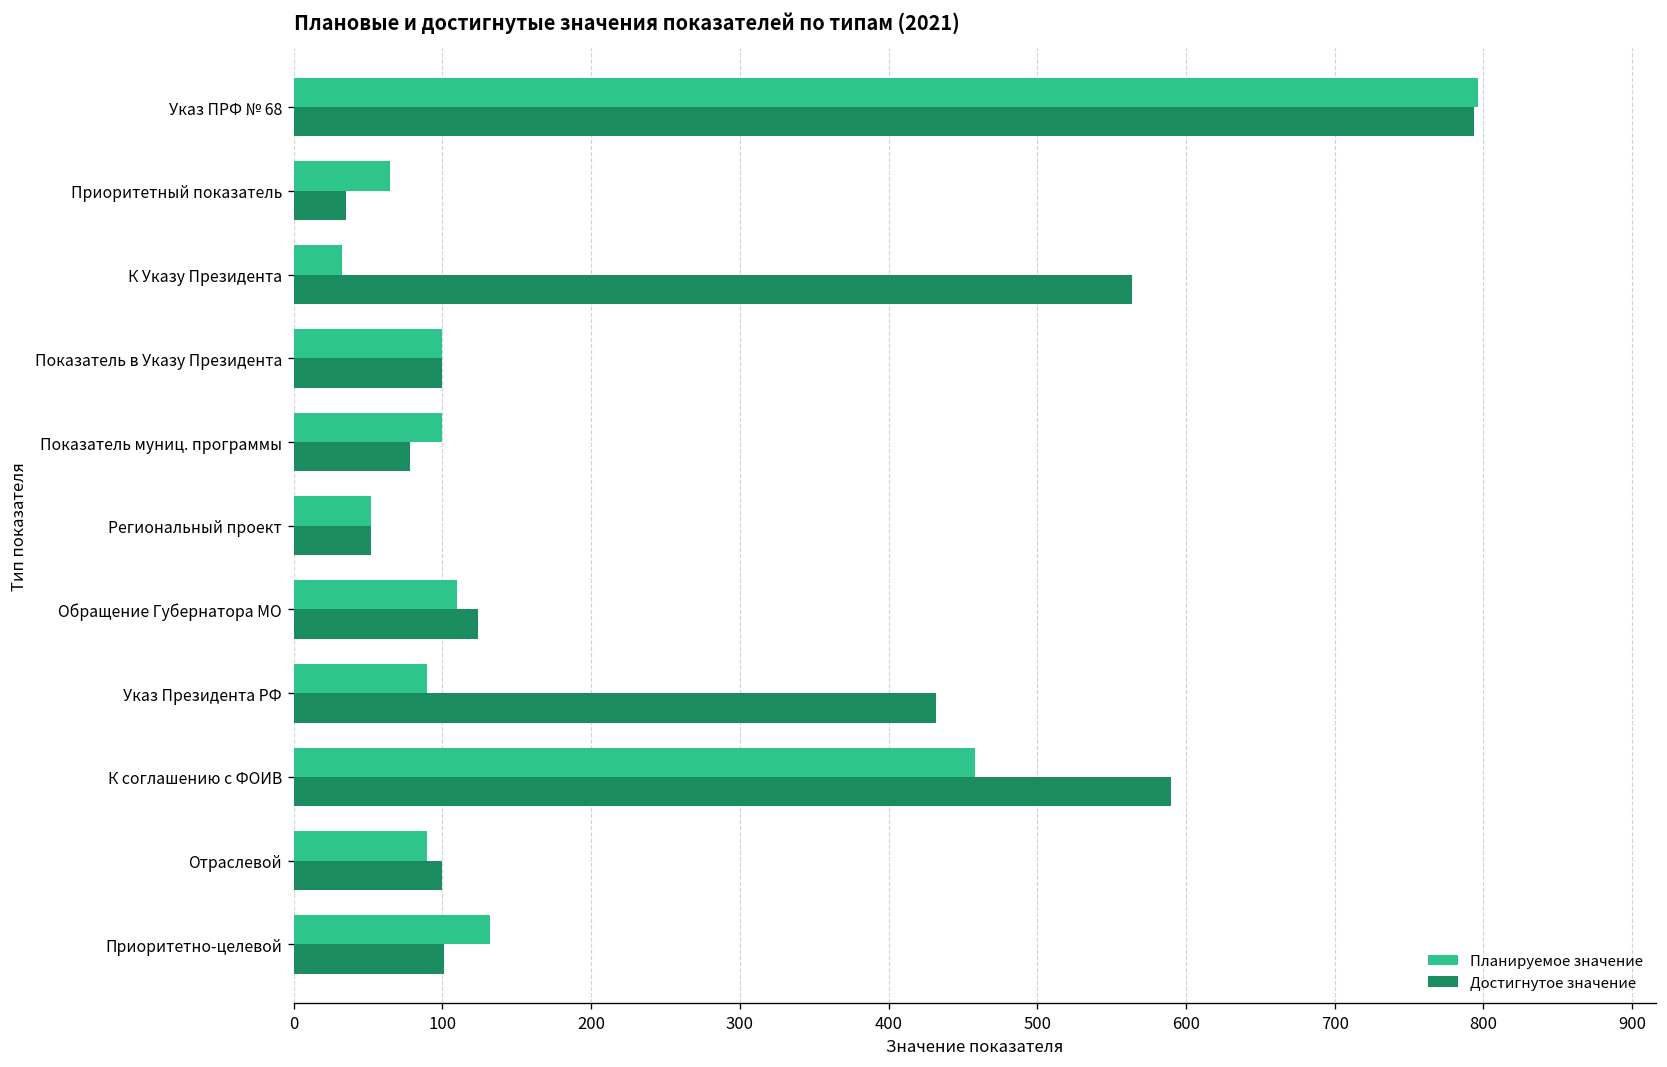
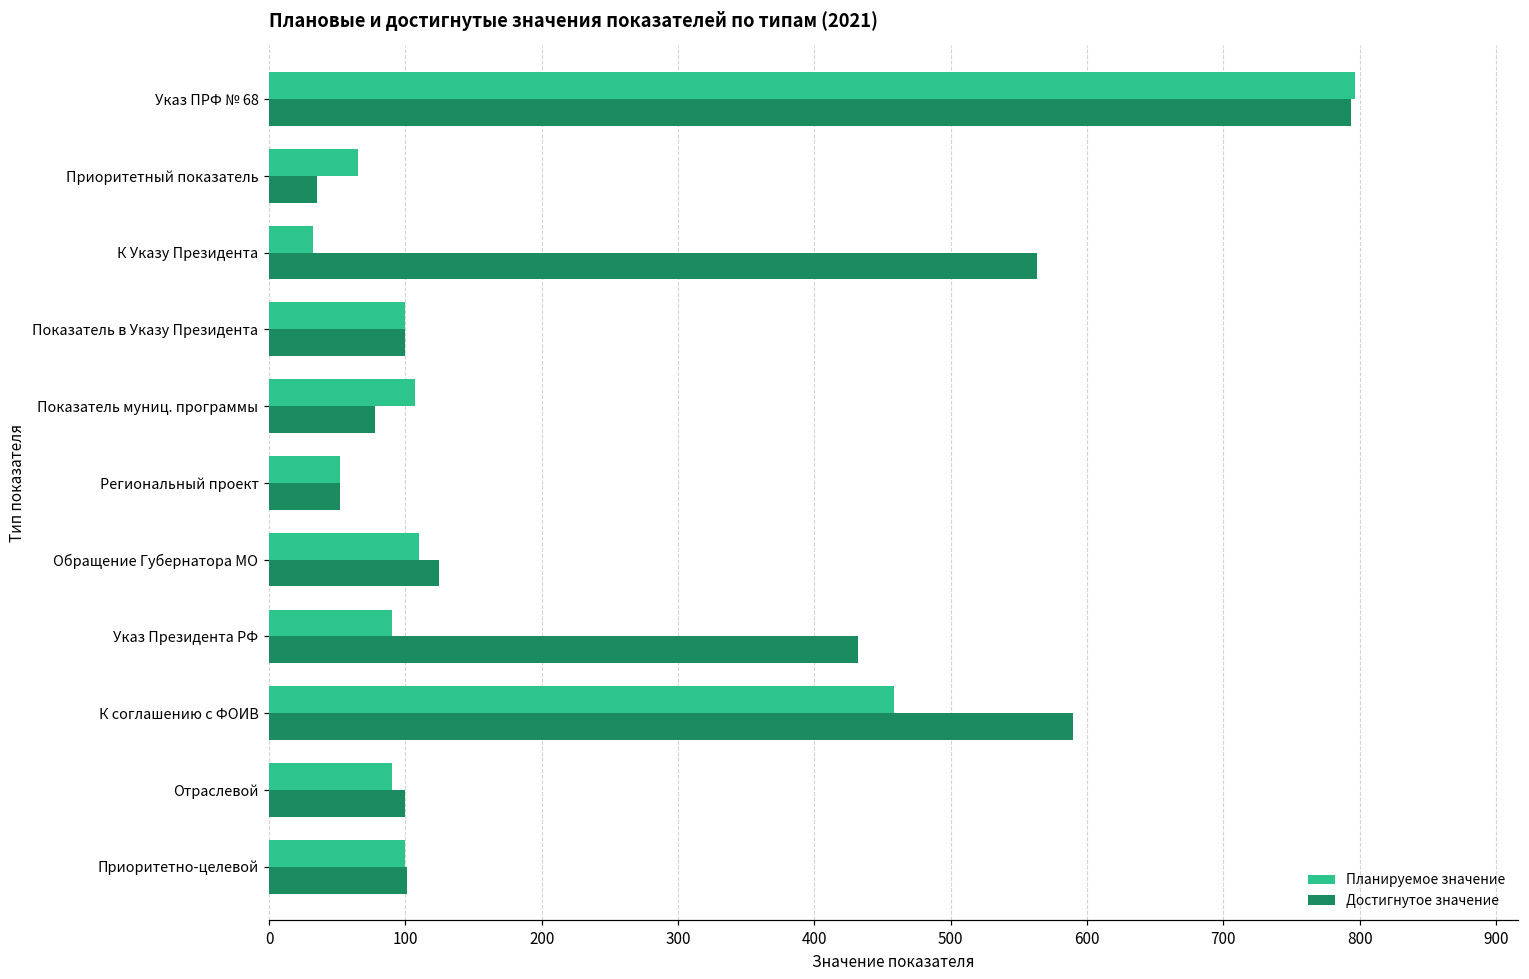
  {
    "Планируемое значение": {
      "Указ ПРФ № 68": 797,
      "Приоритетный показатель": 65,
      "К Указу Президента": 32,
      "Показатель в Указу Президента": 100,
-     "Показатель муниц. программы": 100,
+     "Показатель муниц. программы": 107,
      "Региональный проект": 52,
      "Обращение Губернатора МО": 110,
      "Указ Президента РФ": 90,
      "К соглашению с ФОИВ": 458,
      "Отраслевой": 90,
-     "Приоритетно-целевой": 132
+     "Приоритетно-целевой": 100
    },
    "Достигнутое значение": {
      "Указ ПРФ № 68": 794,
      "Приоритетный показатель": 35,
      "К Указу Президента": 563,
      "Показатель в Указу Президента": 100,
      "Показатель муниц. программы": 78,
      "Региональный проект": 52,
      "Обращение Губернатора МО": 124,
      "Указ Президента РФ": 432,
      "К соглашению с ФОИВ": 590,
      "Отраслевой": 100,
      "Приоритетно-целевой": 101
    }
  }
